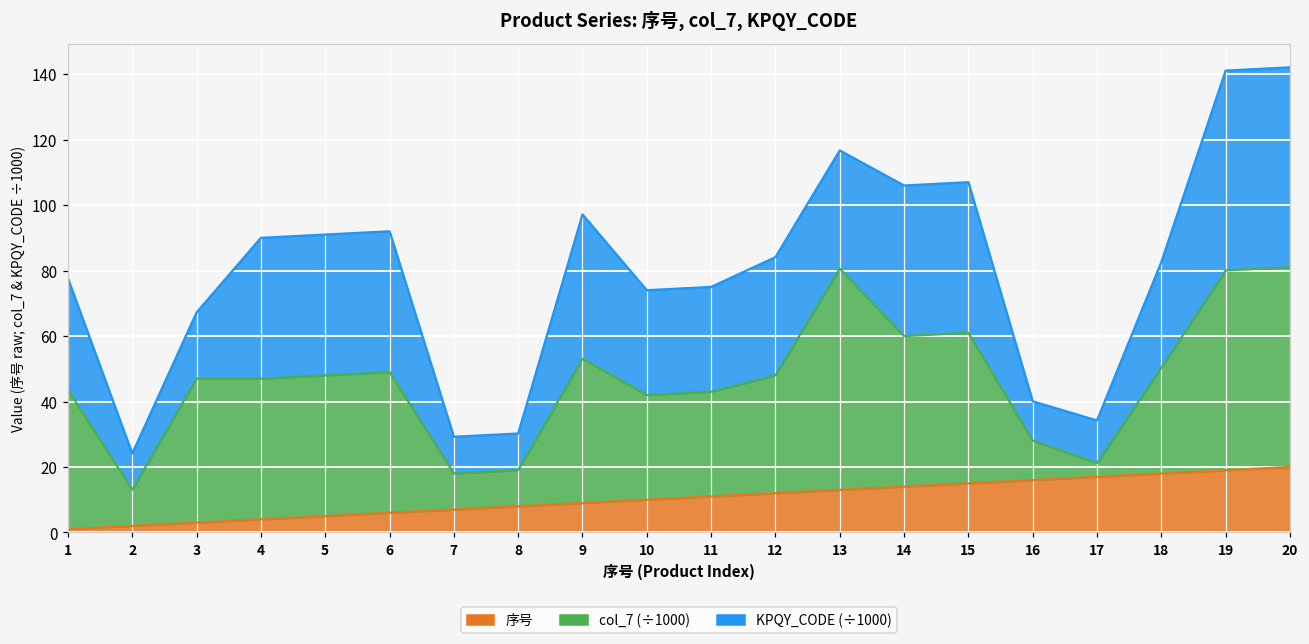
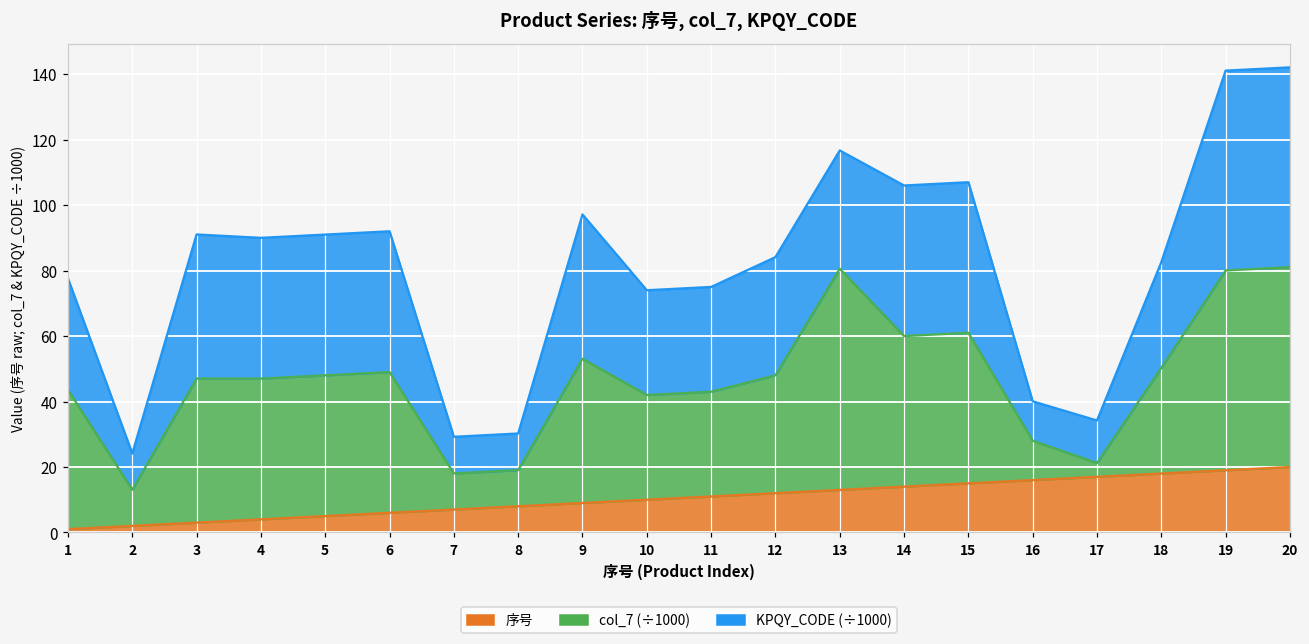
  {
    "序号": {
      "1": 1,
      "2": 2,
      "3": 3,
      "4": 4,
      "5": 5,
      "6": 6,
      "7": 7,
      "8": 8,
      "9": 9,
      "10": 10,
      "11": 11,
      "12": 12,
      "13": 13,
      "14": 14,
      "15": 15,
      "16": 16,
      "17": 17,
      "18": 18,
      "19": 19,
      "20": 20
    },
    "col_7 (÷1000)": {
      "1": 43,
      "2": 11,
      "3": 44,
      "4": 43,
      "5": 43,
      "6": 43,
      "7": 11,
      "8": 11,
      "9": 44,
      "10": 32,
      "11": 32,
      "12": 36,
      "13": 68,
      "14": 46,
      "15": 46,
      "16": 12,
      "17": 4,
      "18": 32,
      "19": 61,
      "20": 61
    },
    "KPQY_CODE (÷1000)": {
      "1": 34,
      "2": 11,
-     "3": 20,
+     "3": 44,
      "4": 43,
      "5": 43,
      "6": 43,
      "7": 11,
      "8": 11,
      "9": 44,
      "10": 32,
      "11": 32,
      "12": 36,
      "13": 36,
      "14": 46,
      "15": 46,
      "16": 12,
      "17": 13,
      "18": 32,
      "19": 61,
      "20": 61
    }
  }
